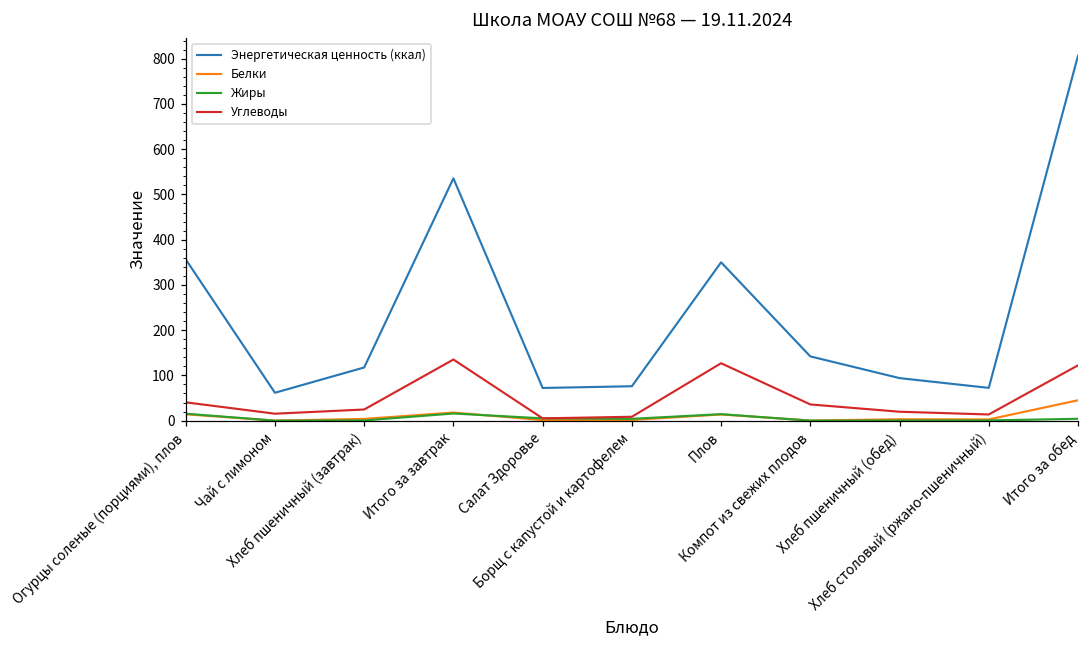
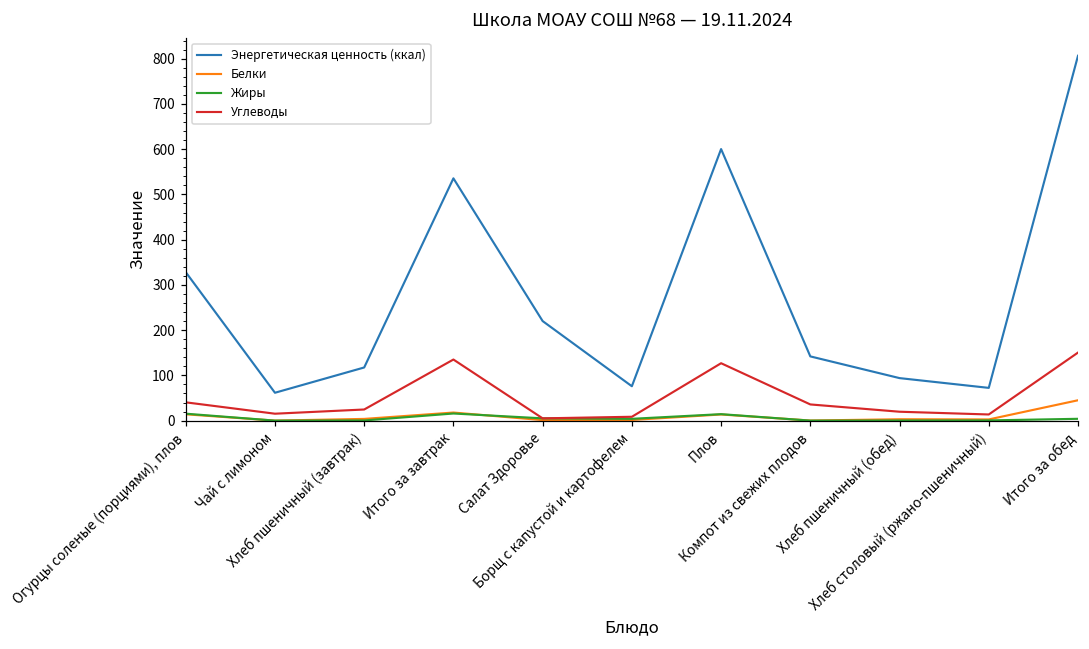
  {
    "Энергетическая ценность (ккал)": {
-     "Огурцы соленые (порциями), плов": 360,
+     "Огурцы соленые (порциями), плов": 330,
      "Чай с лимоном": 60,
      "Хлеб пшеничный (завтрак)": 120,
      "Итого за завтрак": 540,
-     "Салат Здоровье": 70,
+     "Салат Здоровье": 220,
      "Борщ с капустой и картофелем": 80,
-     "Плов": 350,
+     "Плов": 600,
      "Компот из свежих плодов": 140,
      "Хлеб пшеничный (обед)": 90,
      "Хлеб столовый (ржано-пшеничный)": 70,
      "Итого за обед": 810
    },
    "Белки": {
      "Итого за обед": 50
    },
    "Жиры": {
      "Итого за обед": 0
    },
    "Углеводы": {
      "Огурцы соленые (порциями), плов": 40,
      "Чай с лимоном": 20,
      "Хлеб пшеничный (завтрак)": 20,
      "Итого за завтрак": 140,
      "Плов": 130,
      "Компот из свежих плодов": 40,
      "Хлеб пшеничный (обед)": 20,
      "Хлеб столовый (ржано-пшеничный)": 10,
-     "Итого за обед": 120
+     "Итого за обед": 150
    }
  }
